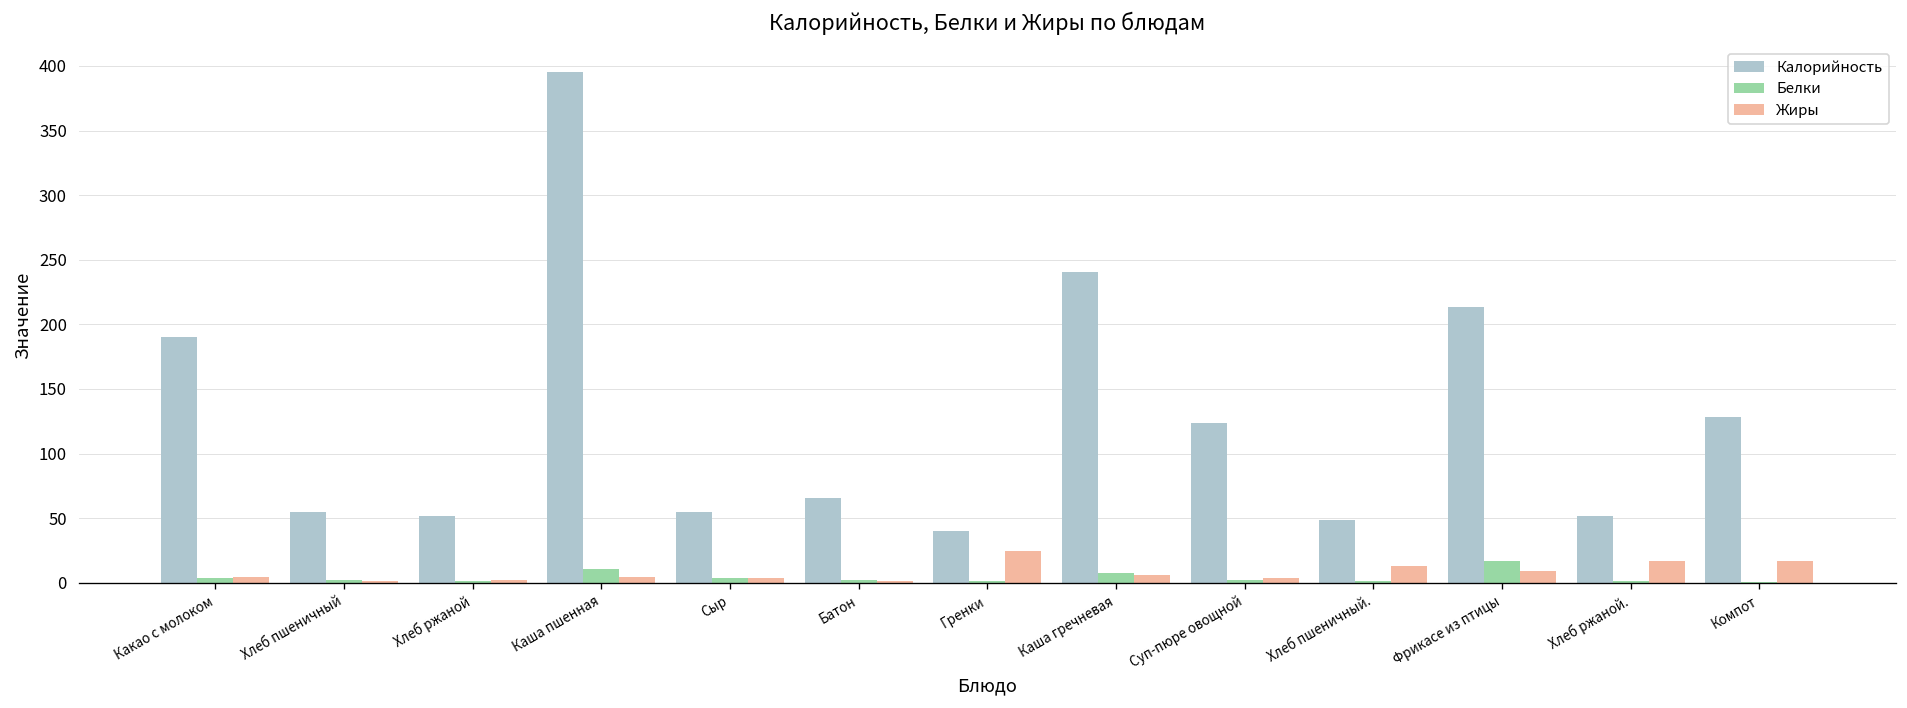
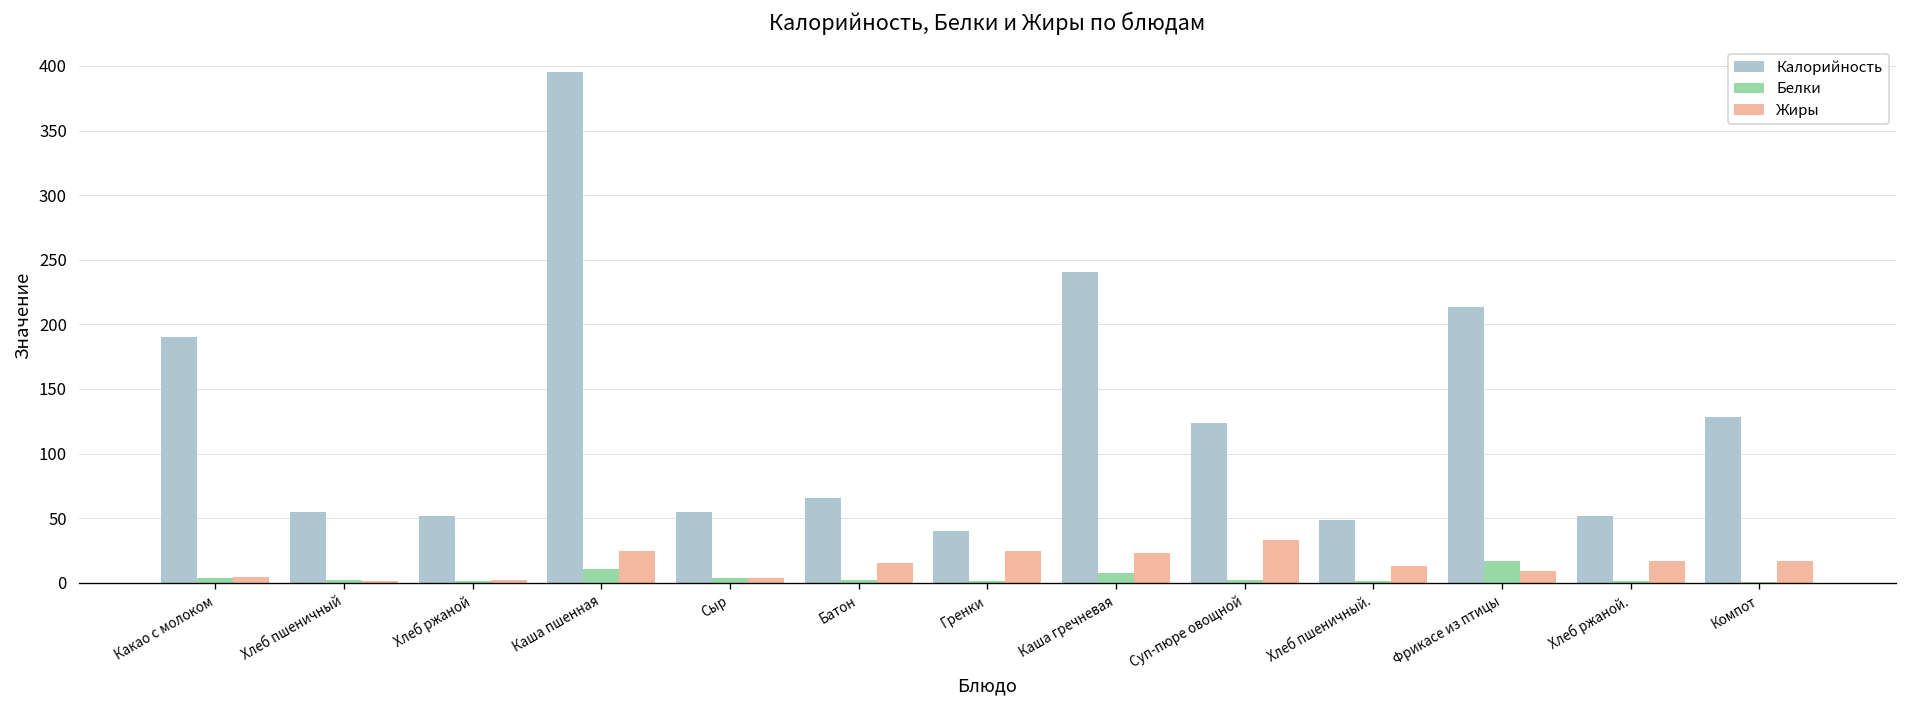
  {
    "Жиры": {
      "Какао с молоком": 4,
-     "Каша пшенная": 4,
+     "Каша пшенная": 24,
      "Сыр": 4,
-     "Батон": 1,
+     "Батон": 15,
      "Гренки": 25,
-     "Каша гречневая": 6,
-     "Суп-пюре овощной": 4,
+     "Каша гречневая": 23,
+     "Суп-пюре овощной": 33,
      "Хлеб пшеничный.": 13,
      "Фрикасе из птицы": 9,
      "Хлеб ржаной.": 17,
      "Компот": 17
    }
  }
